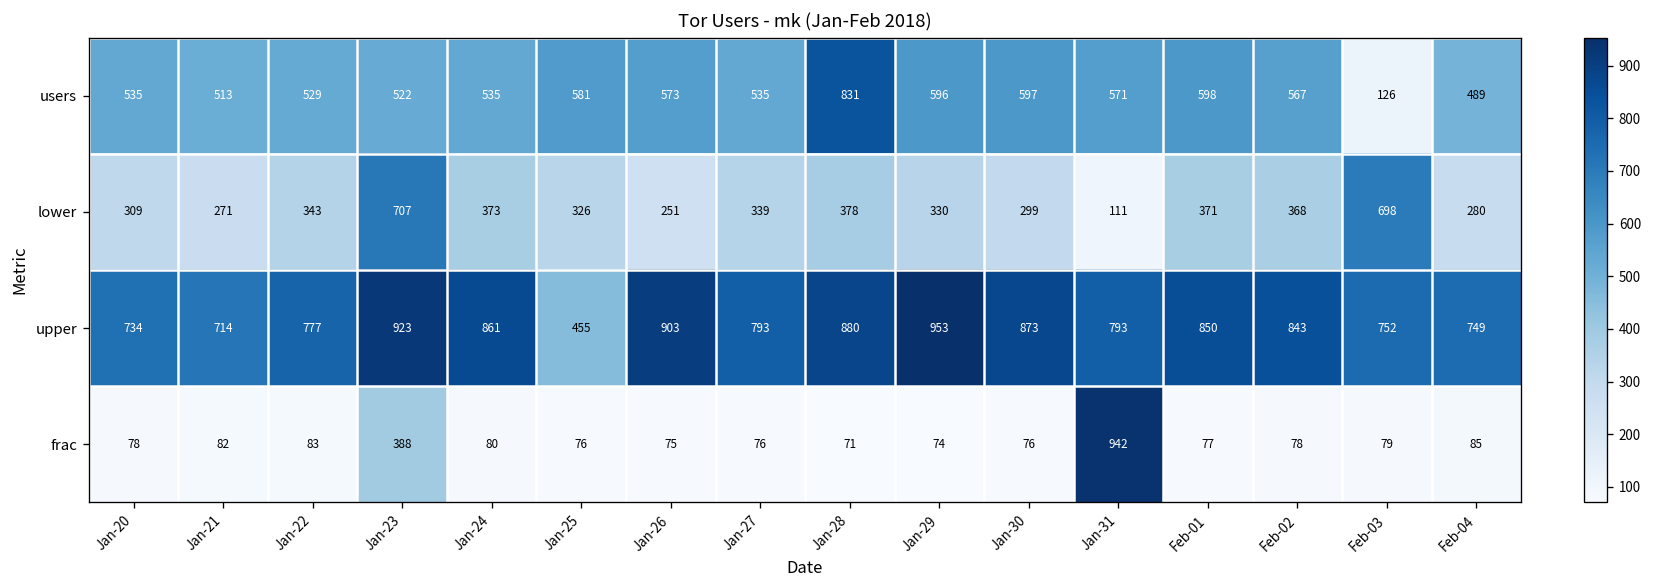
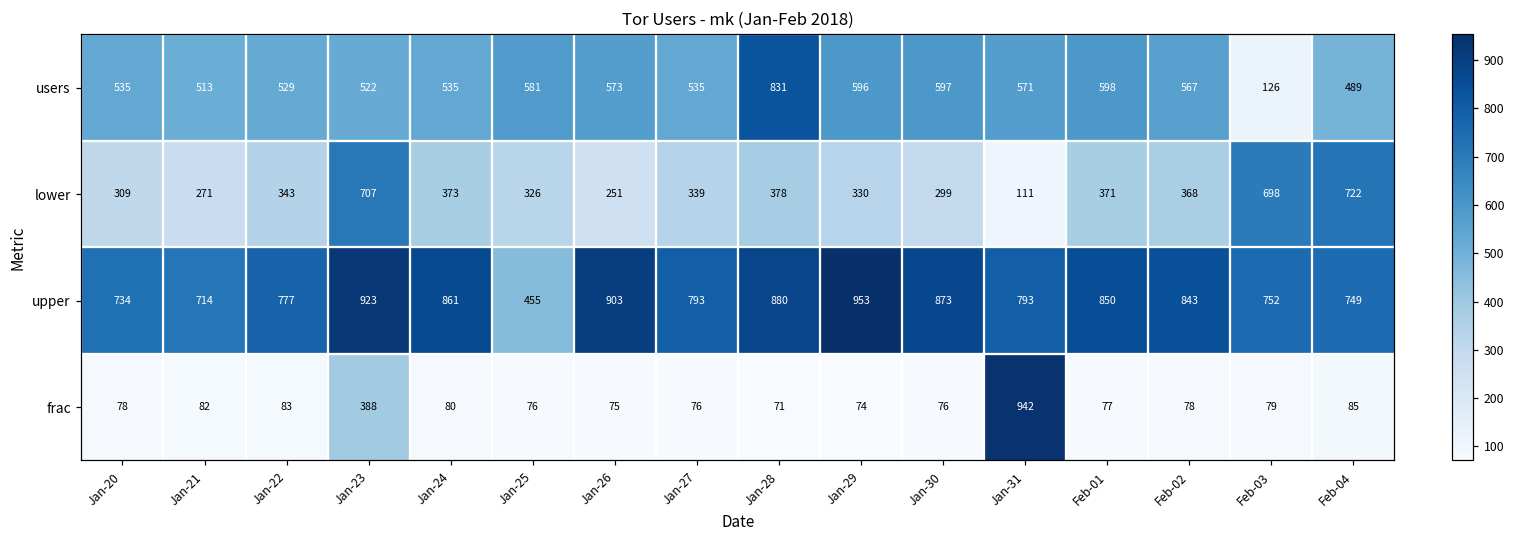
  {
    "users": {
      "Jan-20": 535,
      "Jan-21": 513,
      "Jan-22": 529,
      "Jan-23": 522,
      "Jan-24": 535,
      "Jan-25": 581,
      "Jan-26": 573,
      "Jan-27": 535,
      "Jan-28": 831,
      "Jan-29": 596,
      "Jan-30": 597,
      "Jan-31": 571,
      "Feb-01": 598,
      "Feb-02": 567,
      "Feb-03": 126,
      "Feb-04": 489
    },
    "lower": {
      "Jan-20": 309,
      "Jan-21": 271,
      "Jan-22": 343,
      "Jan-23": 707,
      "Jan-24": 373,
      "Jan-25": 326,
      "Jan-26": 251,
      "Jan-27": 339,
      "Jan-28": 378,
      "Jan-29": 330,
      "Jan-30": 299,
      "Jan-31": 111,
      "Feb-01": 371,
      "Feb-02": 368,
      "Feb-03": 698,
-     "Feb-04": 280
+     "Feb-04": 722
    },
    "upper": {
      "Jan-20": 734,
      "Jan-21": 714,
      "Jan-22": 777,
      "Jan-23": 923,
      "Jan-24": 861,
      "Jan-25": 455,
      "Jan-26": 903,
      "Jan-27": 793,
      "Jan-28": 880,
      "Jan-29": 953,
      "Jan-30": 873,
      "Jan-31": 793,
      "Feb-01": 850,
      "Feb-02": 843,
      "Feb-03": 752,
      "Feb-04": 749
    },
    "frac": {
      "Jan-20": 78,
      "Jan-21": 82,
      "Jan-22": 83,
      "Jan-23": 388,
      "Jan-24": 80,
      "Jan-25": 76,
      "Jan-26": 75,
      "Jan-27": 76,
      "Jan-28": 71,
      "Jan-29": 74,
      "Jan-30": 76,
      "Jan-31": 942,
      "Feb-01": 77,
      "Feb-02": 78,
      "Feb-03": 79,
      "Feb-04": 85
    }
  }
